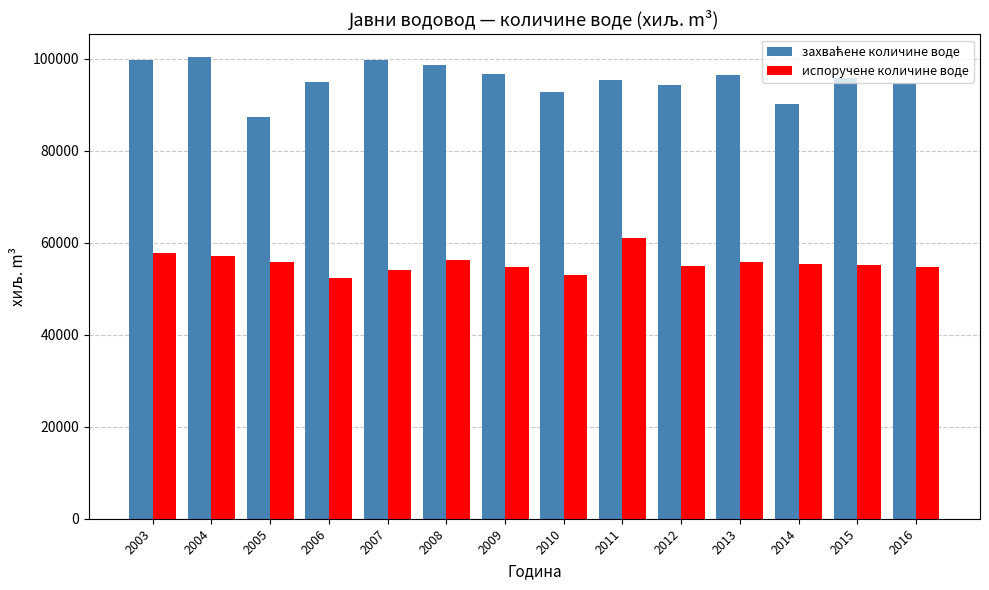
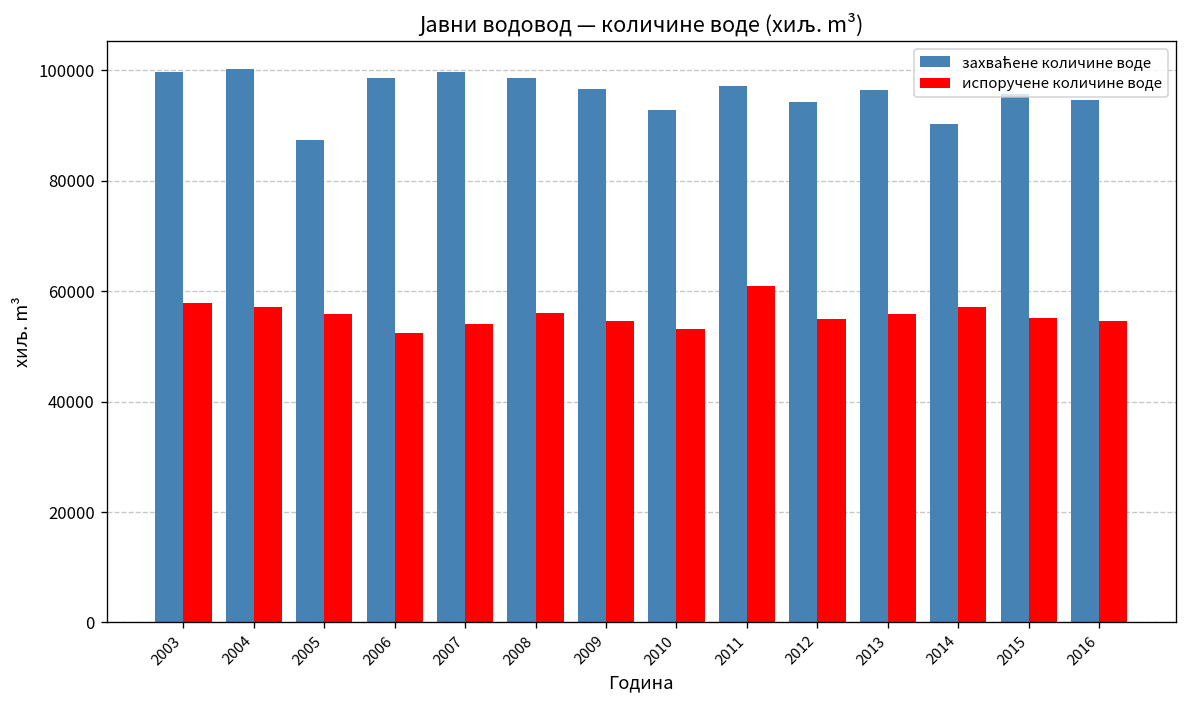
  {
    "захваћене количине воде": {
      "2003": 100000,
      "2004": 100000,
      "2005": 87000,
-     "2006": 95000,
+     "2006": 99000,
      "2007": 100000,
      "2008": 99000,
      "2009": 97000,
      "2010": 93000,
-     "2011": 95000,
+     "2011": 97000,
      "2012": 94000,
      "2013": 97000,
      "2014": 90000,
      "2016": 95000
    },
    "испоручене количине воде": {
      "2003": 58000,
      "2004": 57000,
      "2005": 56000,
      "2006": 52000,
      "2007": 54000,
      "2008": 56000,
      "2009": 55000,
      "2010": 53000,
      "2011": 61000,
      "2012": 55000,
      "2013": 56000,
-     "2014": 55000,
+     "2014": 57000,
      "2015": 55000,
      "2016": 55000
    }
  }
